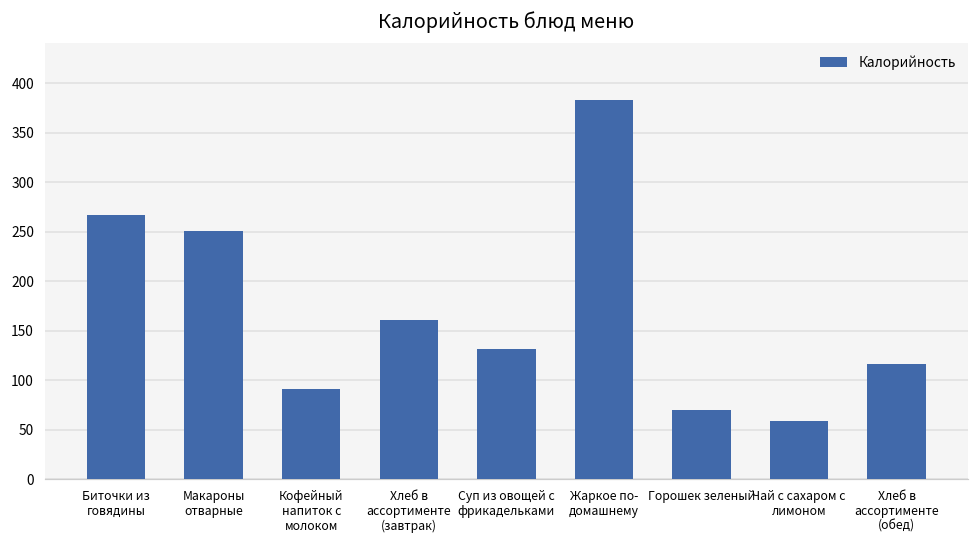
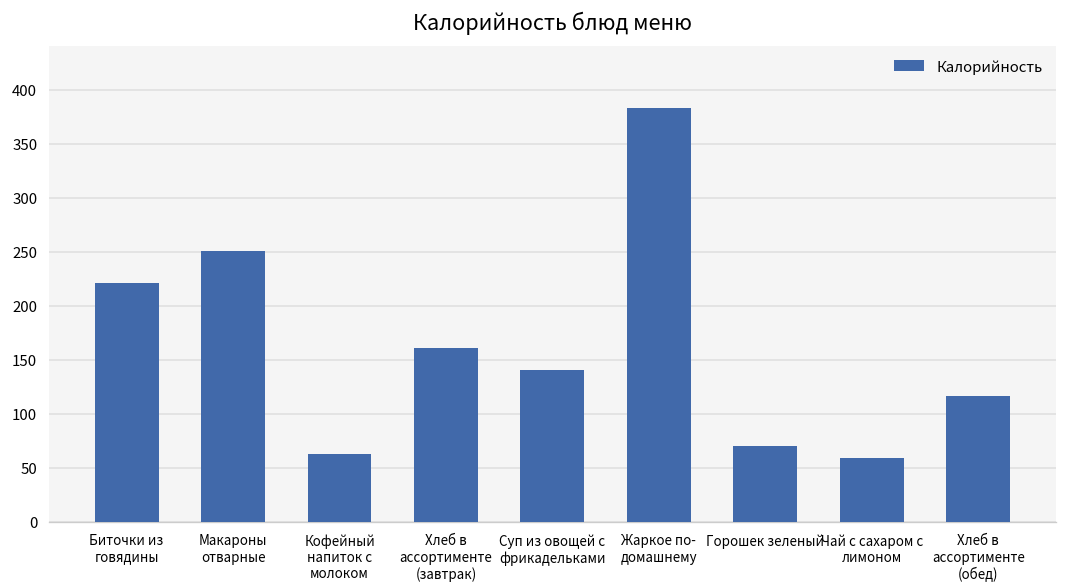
  {
-   "Биточки из говядины": 270,
+   "Биточки из говядины": 220,
    "Макароны отварные": 250,
-   "Кофейный напиток с молоком": 90,
+   "Кофейный напиток с молоком": 60,
    "Хлеб в ассортименте (завтрак)": 160,
-   "Суп из овощей с фрикадельками": 130,
+   "Суп из овощей с фрикадельками": 140,
    "Жаркое по- домашнему": 380,
    "Горошек зеленый": 70,
    "Чай с сахаром с лимоном": 60,
    "Хлеб в ассортименте (обед)": 120
  }
